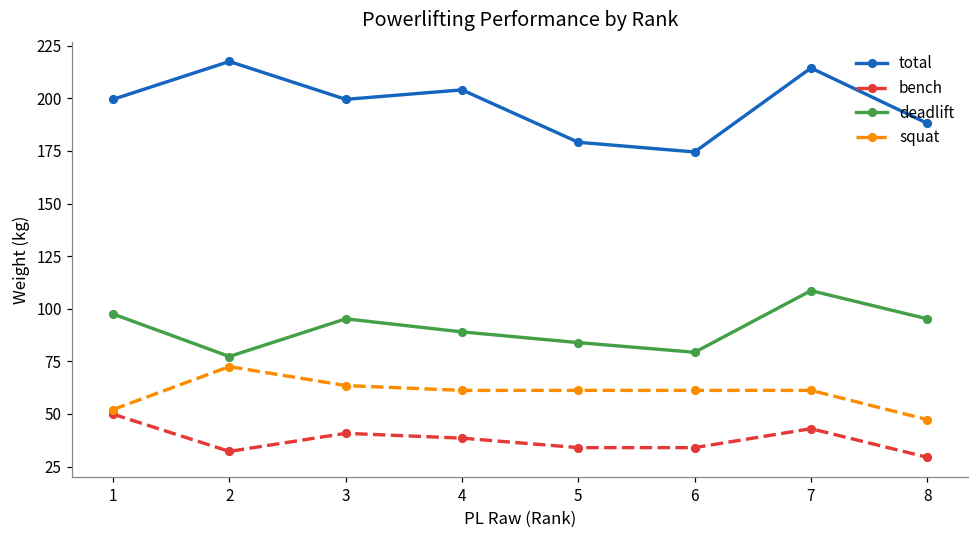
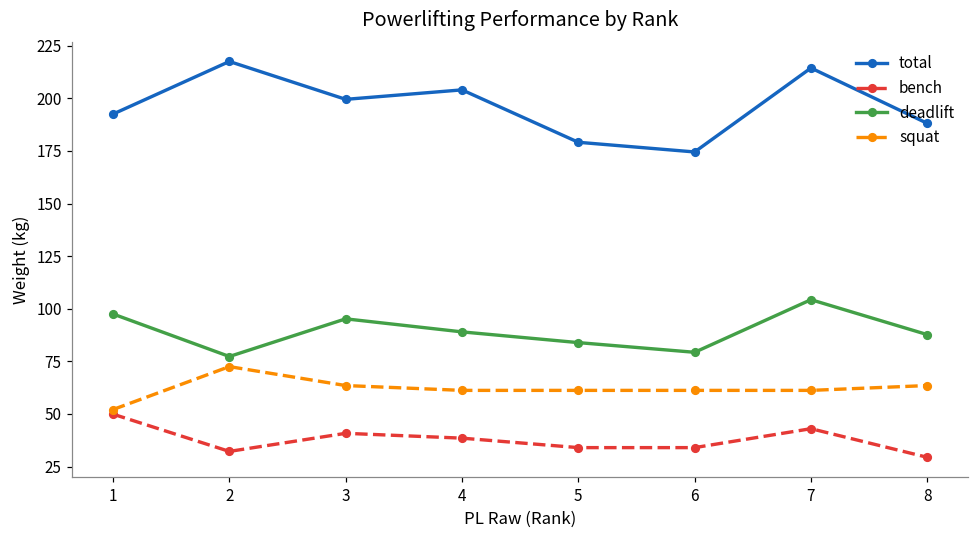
  {
    "total": {
-     "1": 200,
+     "1": 193,
      "2": 218,
      "3": 200,
      "4": 204,
      "5": 179,
      "6": 175,
      "7": 214,
      "8": 188
    },
    "bench": {
      "1": 50,
      "2": 32,
      "3": 41,
      "4": 39,
      "5": 34,
      "6": 34,
      "7": 43,
      "8": 29
    },
    "deadlift": {
      "1": 98,
      "2": 77,
      "3": 95,
      "4": 89,
      "5": 84,
      "6": 79,
-     "7": 109,
-     "8": 95
+     "7": 104,
+     "8": 88
    },
    "squat": {
      "1": 52,
      "2": 73,
      "3": 64,
      "4": 61,
      "5": 61,
      "6": 61,
      "7": 61,
-     "8": 47
+     "8": 64
    }
  }
